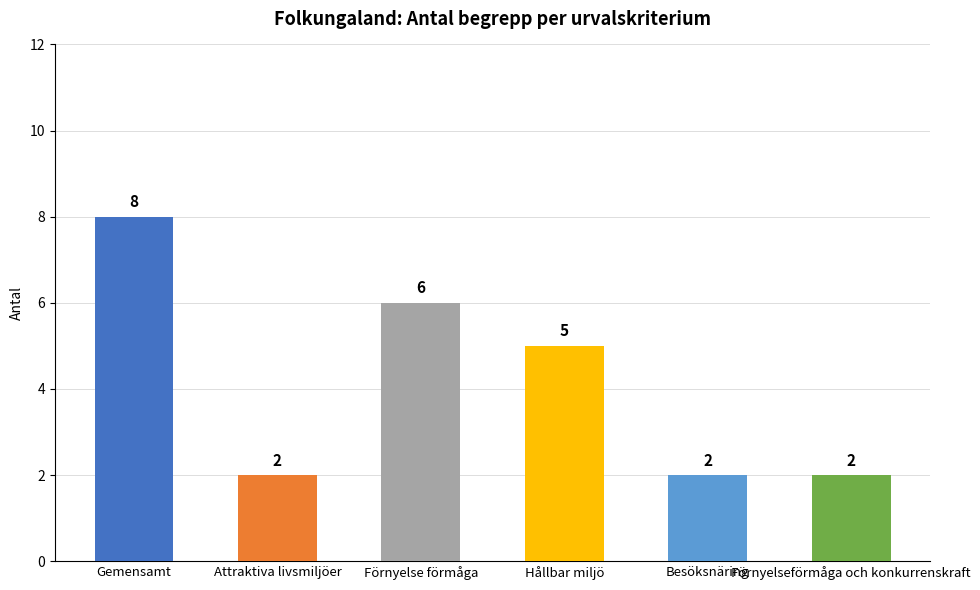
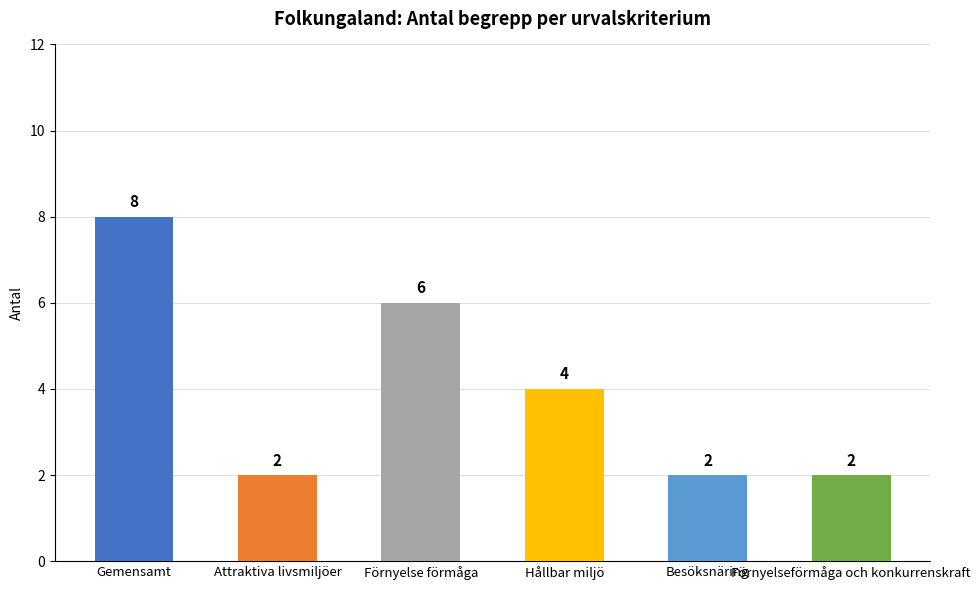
  {
    "Gemensamt": 8,
    "Attraktiva livsmiljöer": 2,
    "Förnyelse förmåga": 6,
-   "Hållbar miljö": 5,
+   "Hållbar miljö": 4,
    "Förnyelseförmåga och konkurrenskraft": 2
  }
